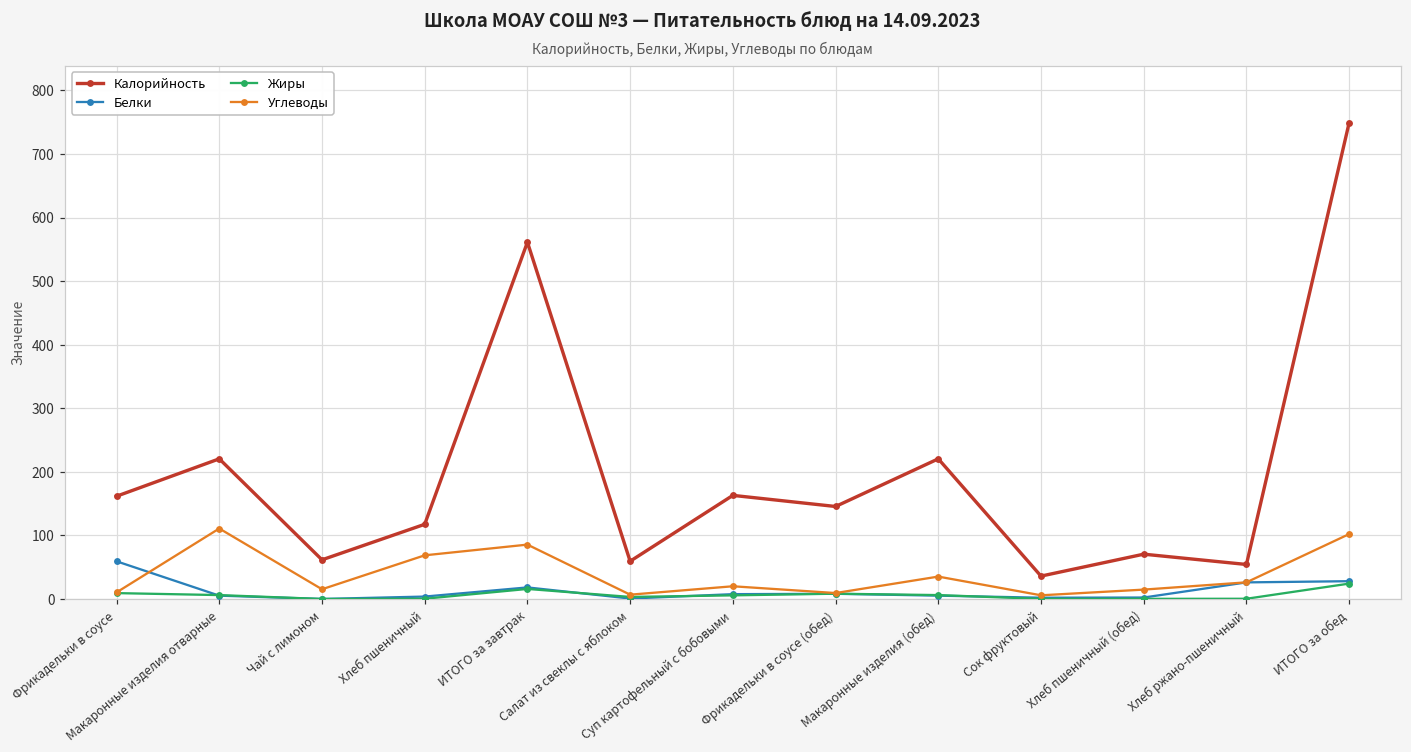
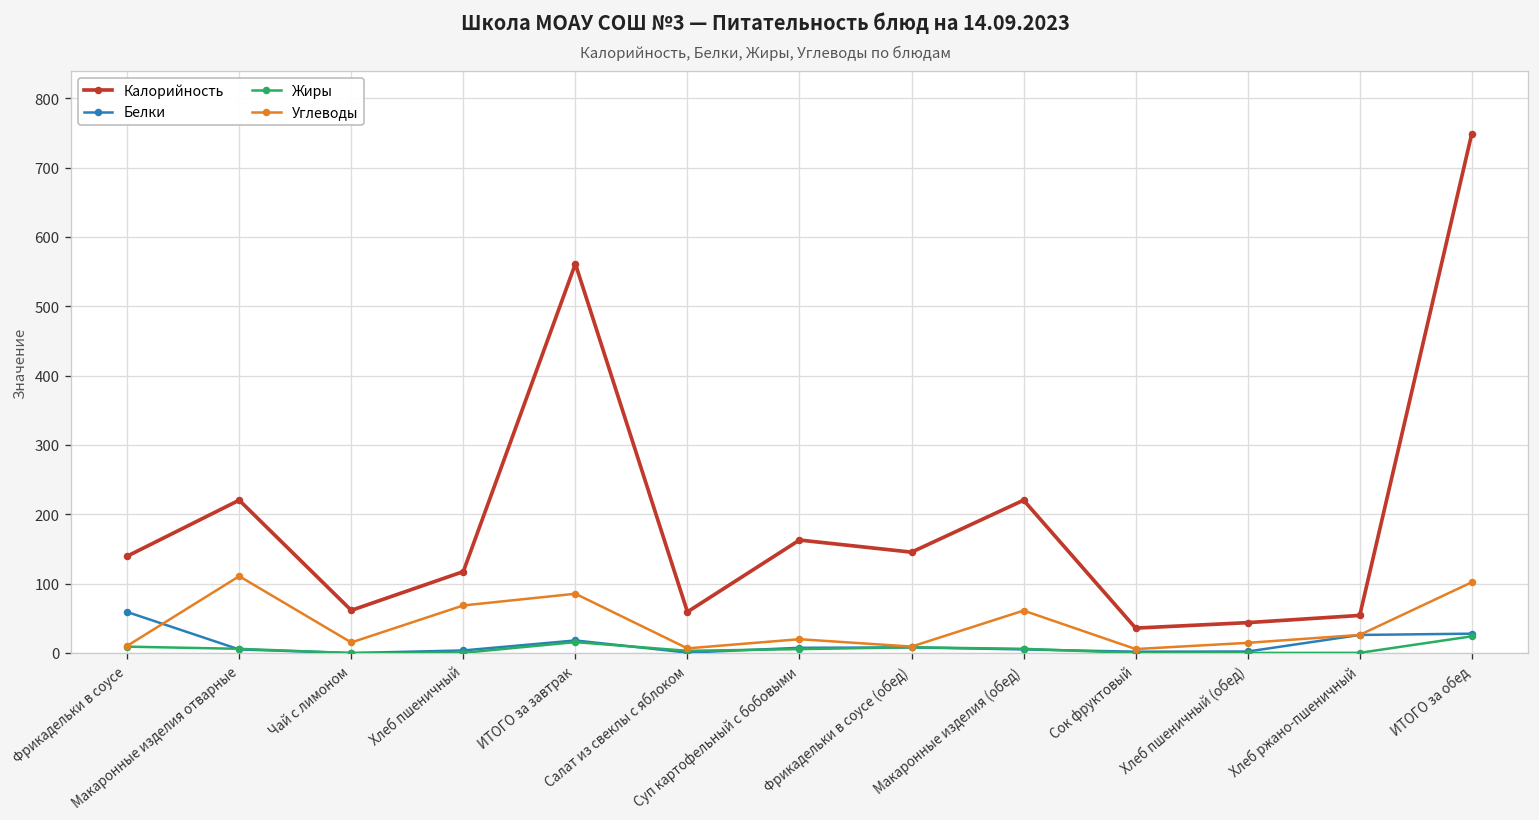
  {
    "Калорийность": {
-     "Фрикадельки в соусе": 160,
+     "Фрикадельки в соусе": 140,
      "Макаронные изделия отварные": 220,
      "Чай с лимоном": 60,
      "Хлеб пшеничный": 120,
      "ИТОГО за завтрак": 560,
      "Салат из свеклы с яблоком": 60,
      "Суп картофельный с бобовыми": 160,
      "Фрикадельки в соусе (обед)": 150,
      "Макаронные изделия (обед)": 220,
      "Сок фруктовый": 40,
-     "Хлеб пшеничный (обед)": 70,
+     "Хлеб пшеничный (обед)": 40,
      "Хлеб ржано-пшеничный": 50,
      "ИТОГО за обед": 750
    },
    "Белки": {
      "Фрикадельки в соусе": 60
    },
    "Жиры": {
      "Хлеб ржано-пшеничный": 0
    },
    "Углеводы": {
      "Макаронные изделия отварные": 110,
      "Чай с лимоном": 20,
      "Хлеб пшеничный": 70,
      "ИТОГО за завтрак": 90,
      "Суп картофельный с бобовыми": 20,
-     "Макаронные изделия (обед)": 40,
+     "Макаронные изделия (обед)": 60,
      "Хлеб пшеничный (обед)": 10,
      "ИТОГО за обед": 100
    }
  }
